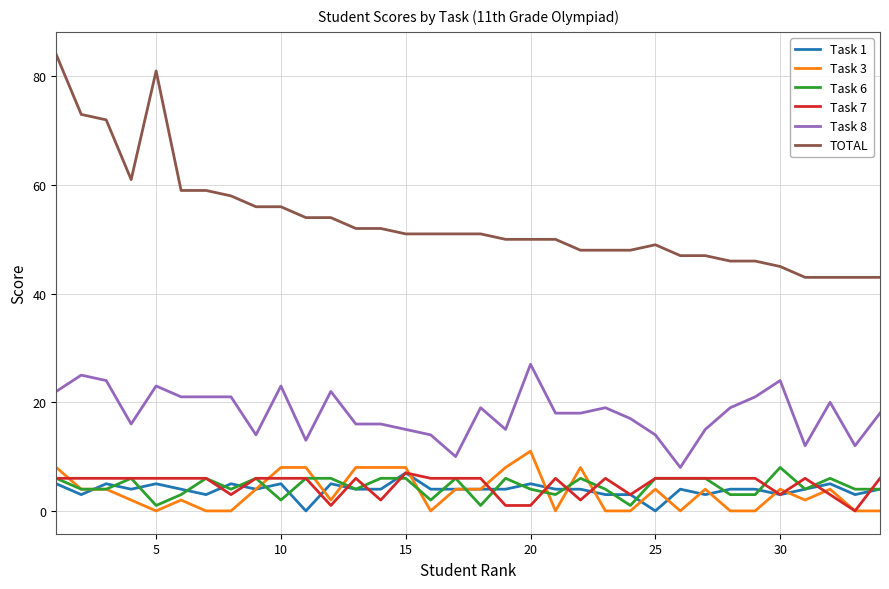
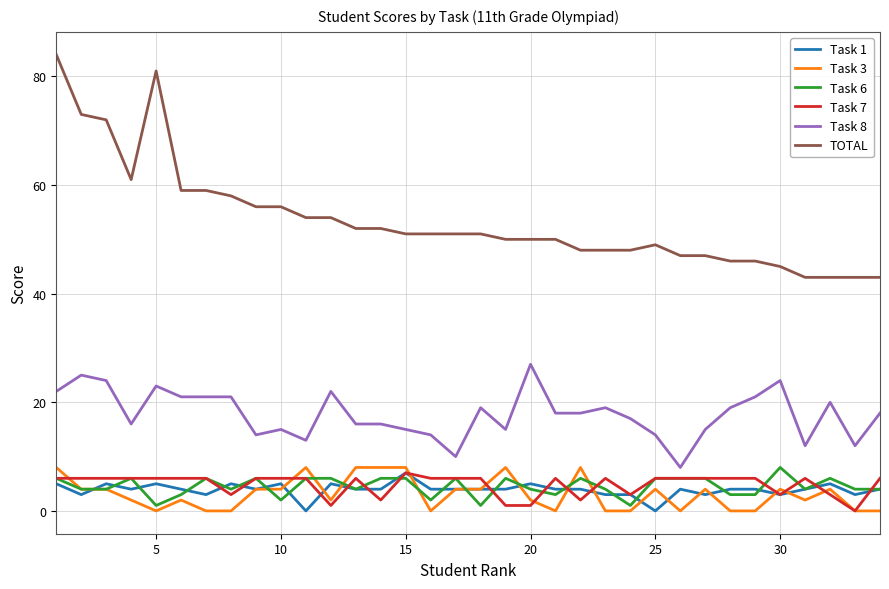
  {
    "Task 1": {
      "5": 5,
      "10": 5,
      "20": 5,
      "25": 0
    },
    "Task 3": {
      "5": 0,
-     "10": 8,
+     "10": 4,
      "15": 8,
-     "20": 11,
+     "20": 2,
      "25": 4,
      "30": 4
    },
    "Task 6": {
      "5": 1,
      "10": 2,
      "15": 6,
      "20": 4,
      "30": 8
    },
    "Task 7": {
      "5": 6,
      "10": 6,
      "20": 1
    },
    "Task 8": {
      "5": 23,
-     "10": 23,
+     "10": 15,
      "15": 15,
      "20": 27,
      "25": 14,
      "30": 24
    },
    "TOTAL": {
      "5": 81,
      "10": 56,
      "15": 51,
      "20": 50,
      "25": 49,
      "30": 45
    }
  }
